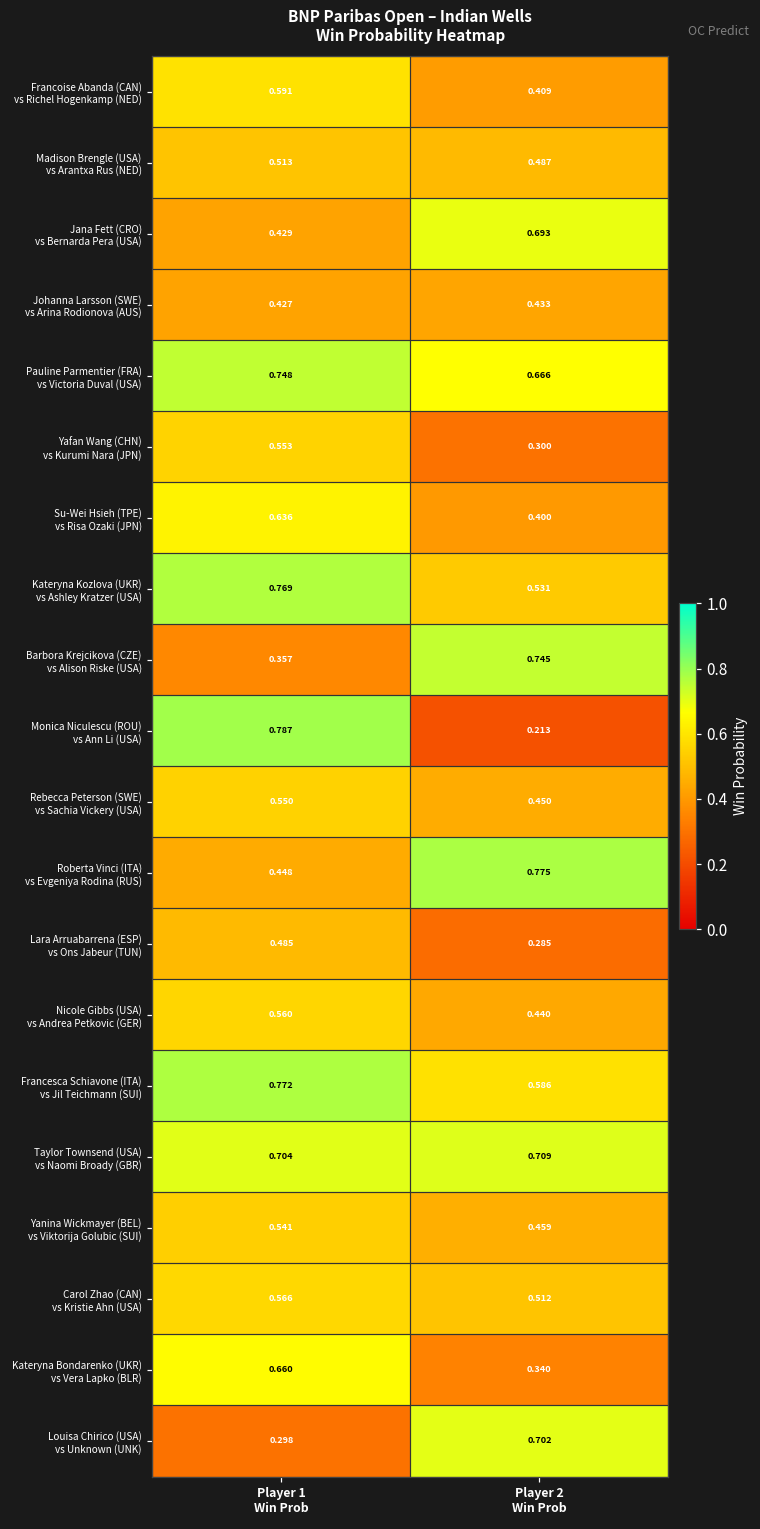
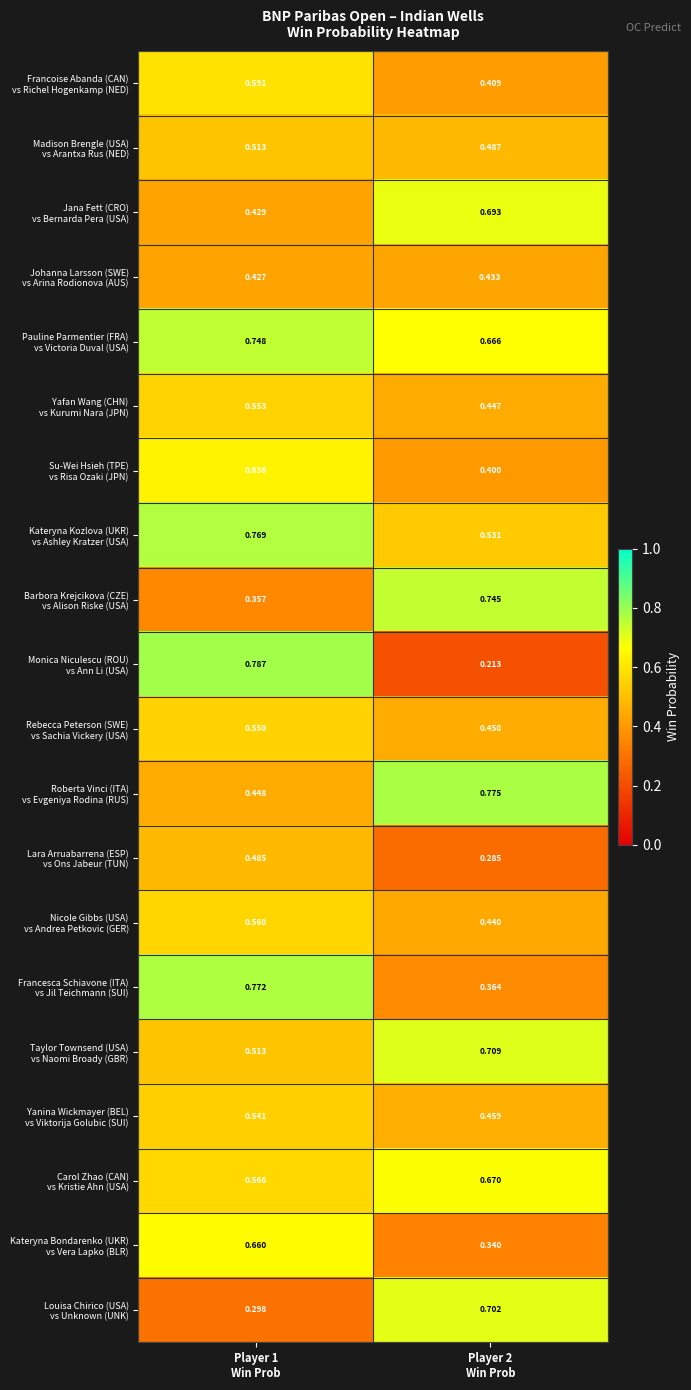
  {
    "Francoise Abanda (CAN) vs Richel Hogenkamp (NED)": {
      "Player 1 Win Prob": 0.591,
      "Player 2 Win Prob": 0.409
    },
    "Madison Brengle (USA) vs Arantxa Rus (NED)": {
      "Player 1 Win Prob": 0.513,
      "Player 2 Win Prob": 0.487
    },
    "Jana Fett (CRO) vs Bernarda Pera (USA)": {
      "Player 1 Win Prob": 0.429,
      "Player 2 Win Prob": 0.693
    },
    "Johanna Larsson (SWE) vs Arina Rodionova (AUS)": {
      "Player 1 Win Prob": 0.427,
      "Player 2 Win Prob": 0.433
    },
    "Pauline Parmentier (FRA) vs Victoria Duval (USA)": {
      "Player 1 Win Prob": 0.748,
      "Player 2 Win Prob": 0.666
    },
    "Yafan Wang (CHN) vs Kurumi Nara (JPN)": {
      "Player 1 Win Prob": 0.553,
-     "Player 2 Win Prob": 0.300
+     "Player 2 Win Prob": 0.447
    },
    "Su-Wei Hsieh (TPE) vs Risa Ozaki (JPN)": {
      "Player 1 Win Prob": 0.636,
      "Player 2 Win Prob": 0.400
    },
    "Kateryna Kozlova (UKR) vs Ashley Kratzer (USA)": {
      "Player 1 Win Prob": 0.769,
      "Player 2 Win Prob": 0.531
    },
    "Barbora Krejcikova (CZE) vs Alison Riske (USA)": {
      "Player 1 Win Prob": 0.357,
      "Player 2 Win Prob": 0.745
    },
    "Monica Niculescu (ROU) vs Ann Li (USA)": {
      "Player 1 Win Prob": 0.787,
      "Player 2 Win Prob": 0.213
    },
    "Rebecca Peterson (SWE) vs Sachia Vickery (USA)": {
      "Player 1 Win Prob": 0.550,
      "Player 2 Win Prob": 0.450
    },
    "Roberta Vinci (ITA) vs Evgeniya Rodina (RUS)": {
      "Player 1 Win Prob": 0.448,
      "Player 2 Win Prob": 0.775
    },
    "Lara Arruabarrena (ESP) vs Ons Jabeur (TUN)": {
      "Player 1 Win Prob": 0.485,
      "Player 2 Win Prob": 0.285
    },
    "Nicole Gibbs (USA) vs Andrea Petkovic (GER)": {
      "Player 1 Win Prob": 0.560,
      "Player 2 Win Prob": 0.440
    },
    "Francesca Schiavone (ITA) vs Jil Teichmann (SUI)": {
      "Player 1 Win Prob": 0.772,
-     "Player 2 Win Prob": 0.586
+     "Player 2 Win Prob": 0.364
    },
    "Taylor Townsend (USA) vs Naomi Broady (GBR)": {
-     "Player 1 Win Prob": 0.704,
+     "Player 1 Win Prob": 0.513,
      "Player 2 Win Prob": 0.709
    },
    "Yanina Wickmayer (BEL) vs Viktorija Golubic (SUI)": {
      "Player 1 Win Prob": 0.541,
      "Player 2 Win Prob": 0.459
    },
    "Carol Zhao (CAN) vs Kristie Ahn (USA)": {
      "Player 1 Win Prob": 0.566,
-     "Player 2 Win Prob": 0.512
+     "Player 2 Win Prob": 0.670
    },
    "Kateryna Bondarenko (UKR) vs Vera Lapko (BLR)": {
      "Player 1 Win Prob": 0.660,
      "Player 2 Win Prob": 0.340
    },
    "Louisa Chirico (USA) vs Unknown (UNK)": {
      "Player 1 Win Prob": 0.298,
      "Player 2 Win Prob": 0.702
    }
  }
